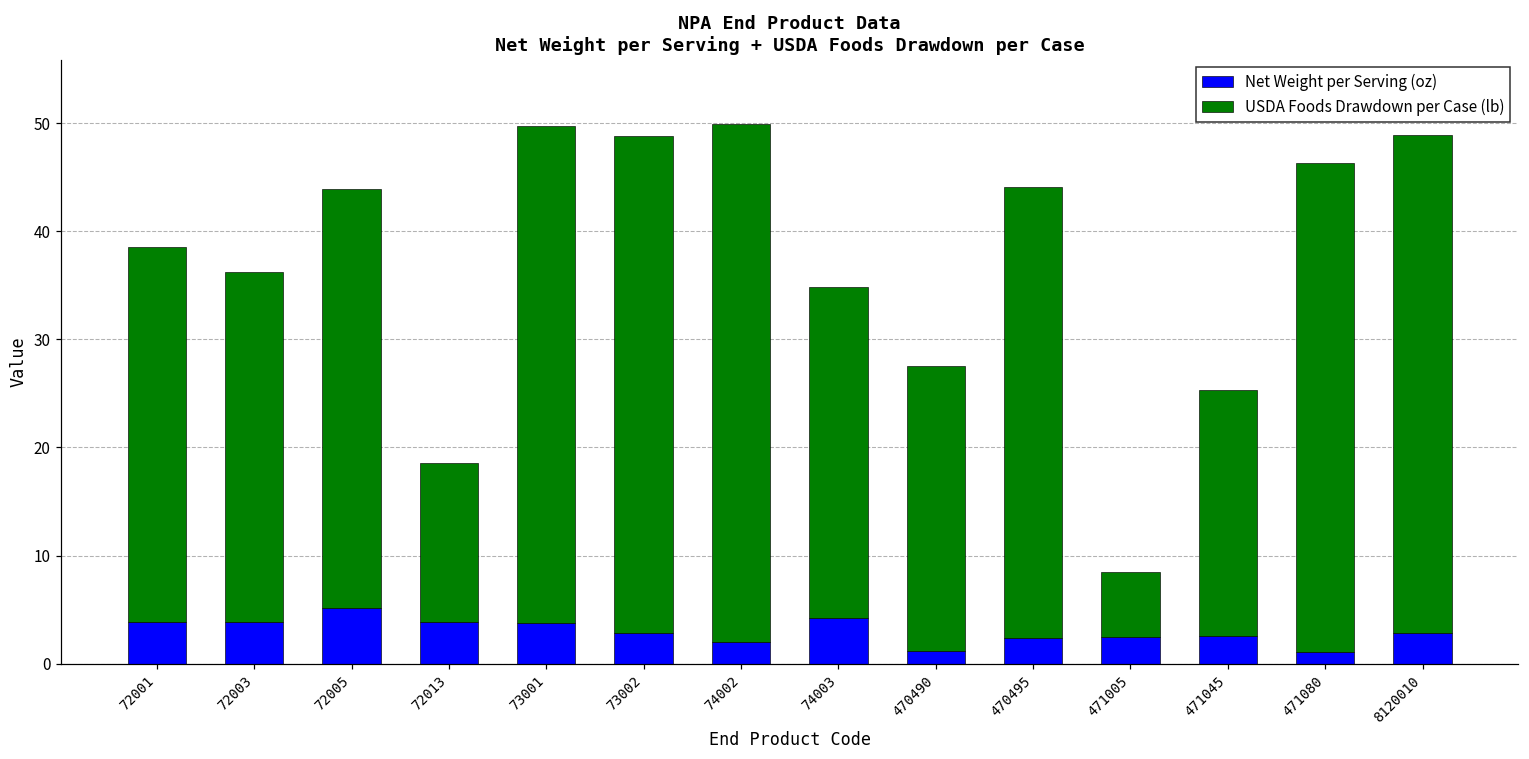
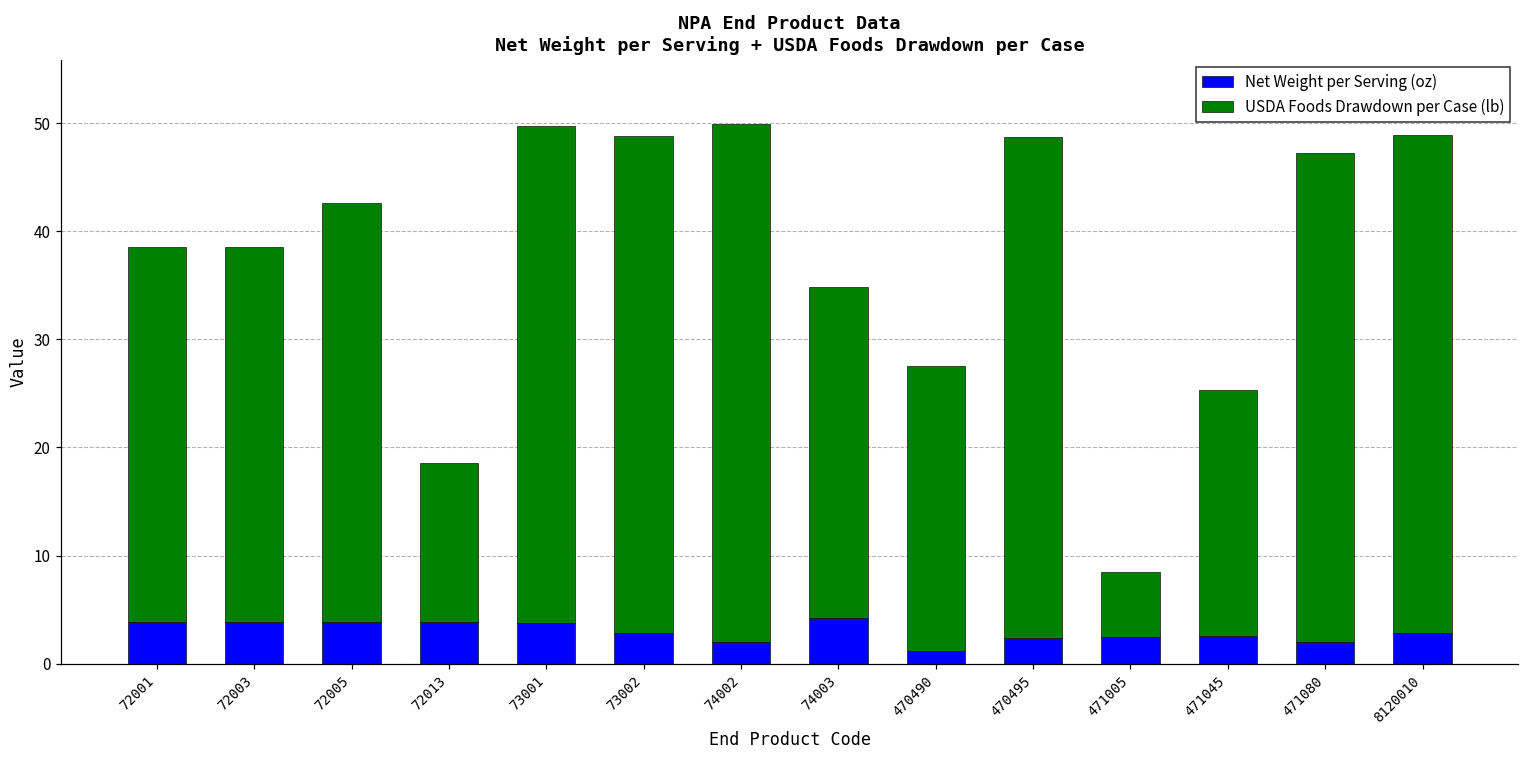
  {
    "Net Weight per Serving (oz)": {
      "72001": 4,
      "72003": 4,
-     "72005": 5,
+     "72005": 4,
      "72013": 4,
      "73001": 4,
      "73002": 3,
      "74002": 2,
      "74003": 4,
      "470490": 1,
      "470495": 2,
      "471005": 3,
      "471045": 3,
-     "471080": 1,
+     "471080": 2,
      "8120010": 3
    },
    "USDA Foods Drawdown per Case (lb)": {
      "72001": 35,
-     "72003": 32,
+     "72003": 35,
      "72005": 39,
      "72013": 15,
      "73001": 46,
      "73002": 46,
      "74002": 48,
      "74003": 31,
      "470490": 26,
-     "470495": 42,
+     "470495": 46,
      "471005": 6,
      "471045": 23,
      "471080": 45,
      "8120010": 46
    }
  }
